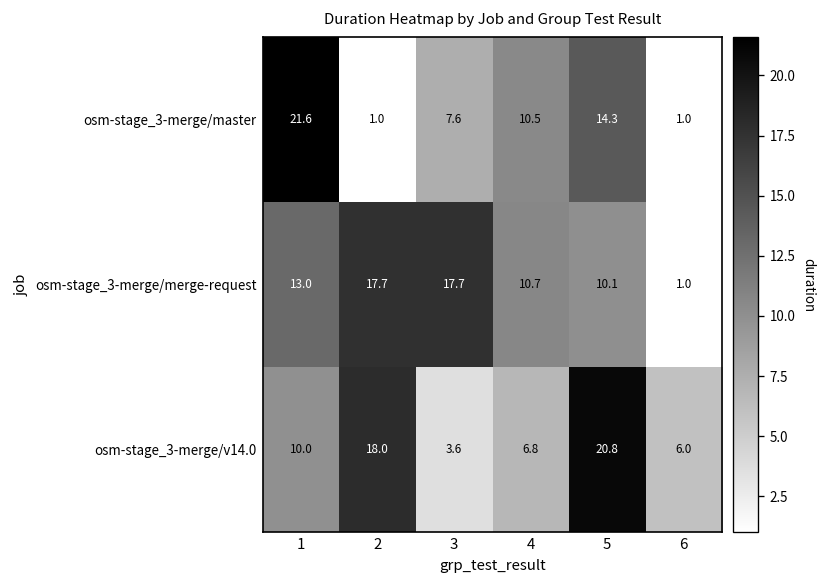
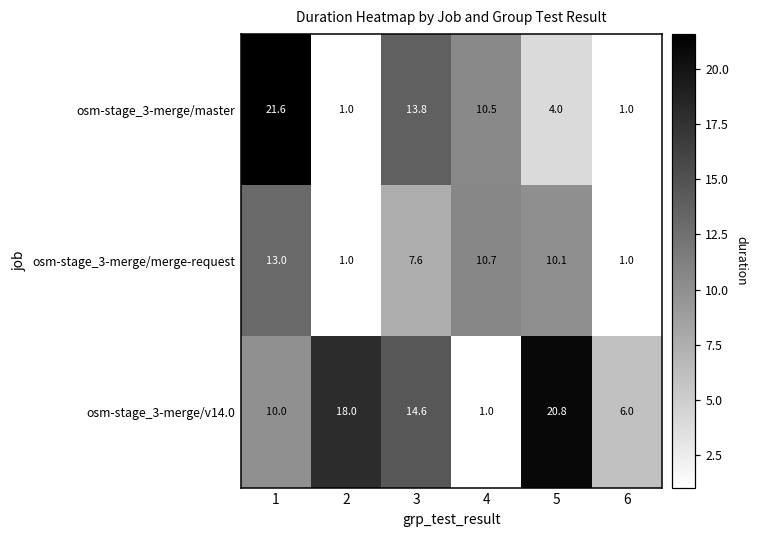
  {
    "osm-stage_3-merge/master": {
      "1": 21.6,
      "2": 1.0,
-     "3": 7.6,
+     "3": 13.8,
      "4": 10.5,
-     "5": 14.3,
+     "5": 4.0,
      "6": 1.0
    },
    "osm-stage_3-merge/merge-request": {
      "1": 13.0,
-     "2": 17.7,
-     "3": 17.7,
+     "2": 1.0,
+     "3": 7.6,
      "4": 10.7,
      "5": 10.1,
      "6": 1.0
    },
    "osm-stage_3-merge/v14.0": {
      "1": 10.0,
      "2": 18.0,
-     "3": 3.6,
-     "4": 6.8,
+     "3": 14.6,
+     "4": 1.0,
      "5": 20.8,
      "6": 6.0
    }
  }
